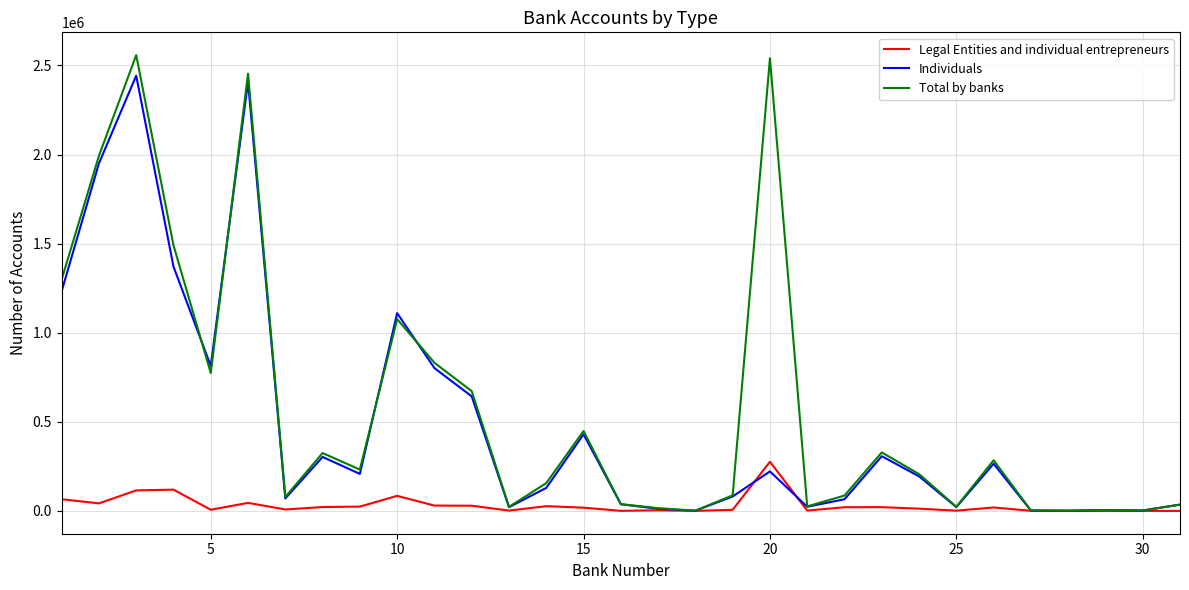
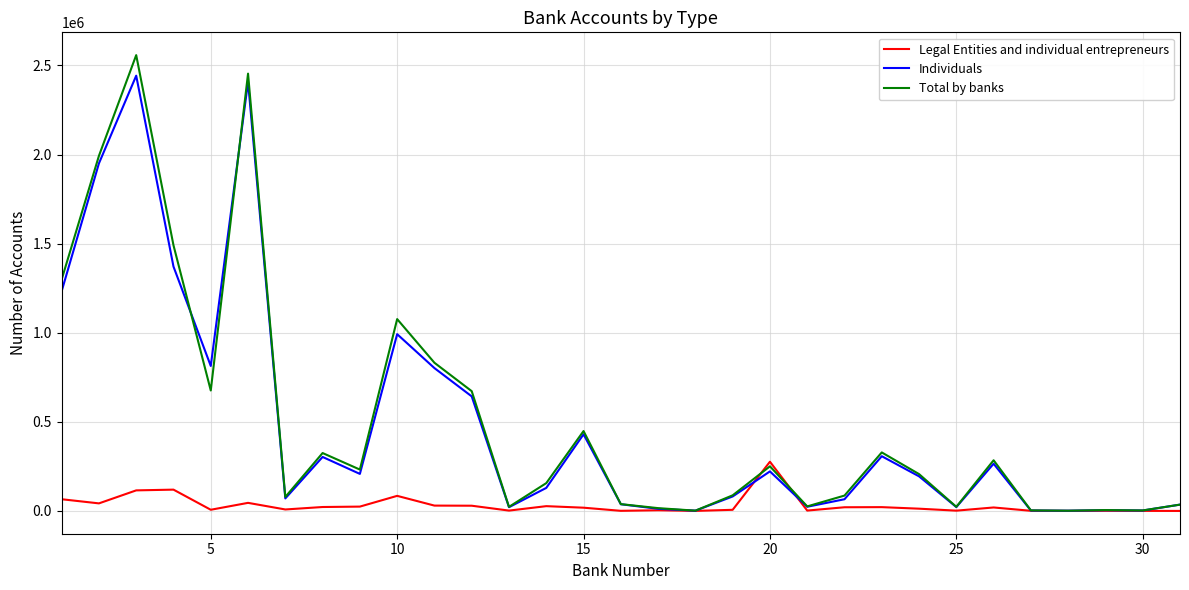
  {
    "Legal Entities and individual entrepreneurs": {
      "5": 10000,
      "10": 80000,
      "15": 20000,
      "20": 280000,
      "25": 0
    },
    "Individuals": {
      "5": 810000,
-     "10": 1110000,
+     "10": 990000,
      "15": 430000,
      "20": 220000
    },
    "Total by banks": {
-     "5": 770000,
+     "5": 680000,
      "10": 1080000,
      "15": 450000,
-     "20": 2540000
+     "20": 250000
    }
  }
